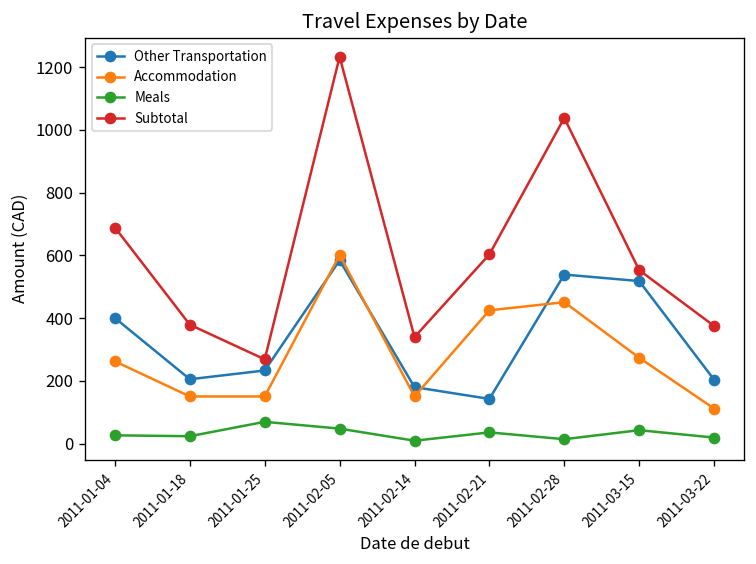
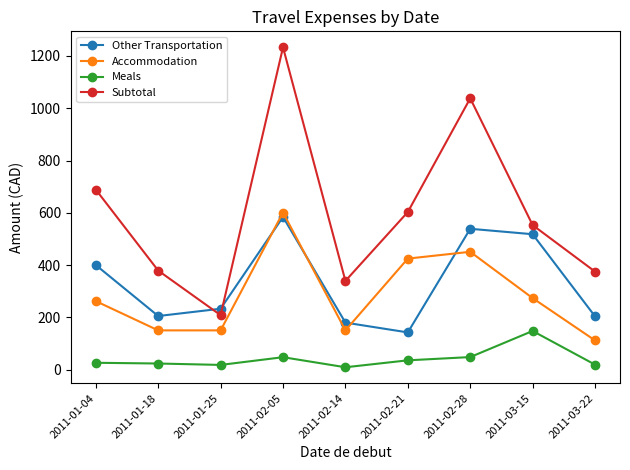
  {
    "Other Transportation": {
      "2011-01-04": 400,
      "2011-01-18": 210,
      "2011-01-25": 230,
      "2011-02-05": 580,
      "2011-02-14": 180,
      "2011-02-21": 140,
      "2011-02-28": 540,
      "2011-03-15": 520,
      "2011-03-22": 200
    },
    "Accommodation": {
      "2011-01-04": 260,
      "2011-01-18": 150,
      "2011-01-25": 150,
      "2011-02-05": 600,
      "2011-02-14": 150,
      "2011-02-21": 420,
      "2011-02-28": 450,
      "2011-03-15": 270,
      "2011-03-22": 110
    },
    "Meals": {
      "2011-01-04": 30,
      "2011-01-18": 20,
-     "2011-01-25": 70,
+     "2011-01-25": 20,
      "2011-02-05": 50,
      "2011-02-14": 10,
      "2011-02-21": 40,
-     "2011-02-28": 10,
-     "2011-03-15": 40,
+     "2011-02-28": 50,
+     "2011-03-15": 150,
      "2011-03-22": 20
    },
    "Subtotal": {
      "2011-01-04": 690,
      "2011-01-18": 380,
-     "2011-01-25": 270,
+     "2011-01-25": 210,
      "2011-02-05": 1230,
      "2011-02-14": 340,
      "2011-02-21": 600,
      "2011-02-28": 1040,
      "2011-03-15": 550,
      "2011-03-22": 380
    }
  }
